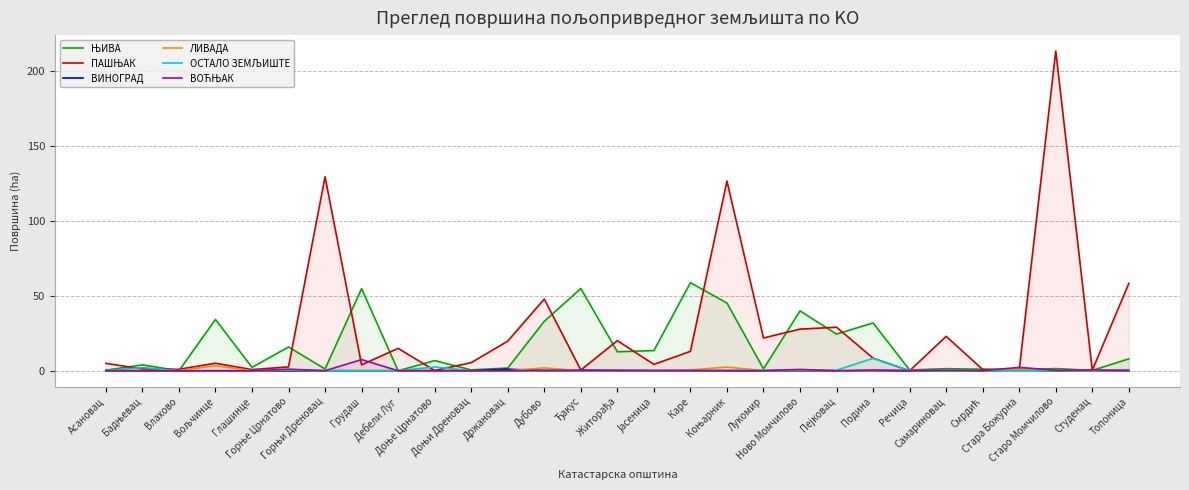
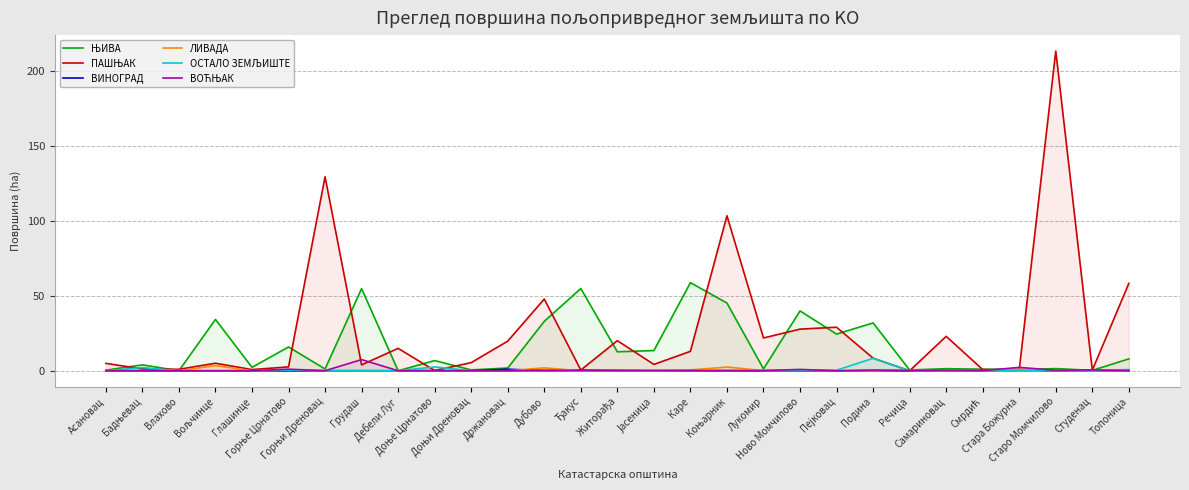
  {
    "ЊИВА": {
      "Бадњевац": 4,
      "Вољчинце": 34,
      "Горње Црнатово": 16,
      "Грудаш": 55,
      "Доње Црнатово": 7,
      "Дубово": 33,
      "Ђакус": 55,
      "Житорађа": 13,
      "Јасеница": 13,
      "Каре": 59,
      "Коњарник": 45,
      "Ново Момчилово": 40,
      "Пејковац": 24,
      "Подина": 32,
      "Топоница": 8
    },
    "ПАШЊАК": {
      "Асановац": 5,
      "Горњи Дреновац": 129,
      "Грудаш": 4,
      "Дебели Луг": 15,
      "Доњи Дреновац": 5,
      "Држановац": 20,
      "Дубово": 48,
      "Житорађа": 20,
      "Јасеница": 4,
      "Каре": 13,
-     "Коњарник": 126,
+     "Коњарник": 103,
      "Лукомир": 22,
      "Ново Момчилово": 28,
      "Пејковац": 29,
      "Самариновац": 23,
      "Старо Момчилово": 213,
      "Топоница": 58
    },
    "ЛИВАДА": {
      "Коњарник": 2
    },
    "ОСТАЛО ЗЕМЉИШТЕ": {
      "Доње Црнатово": 3
    },
    "ВОЋЊАК": {
      "Грудаш": 7
    }
  }
